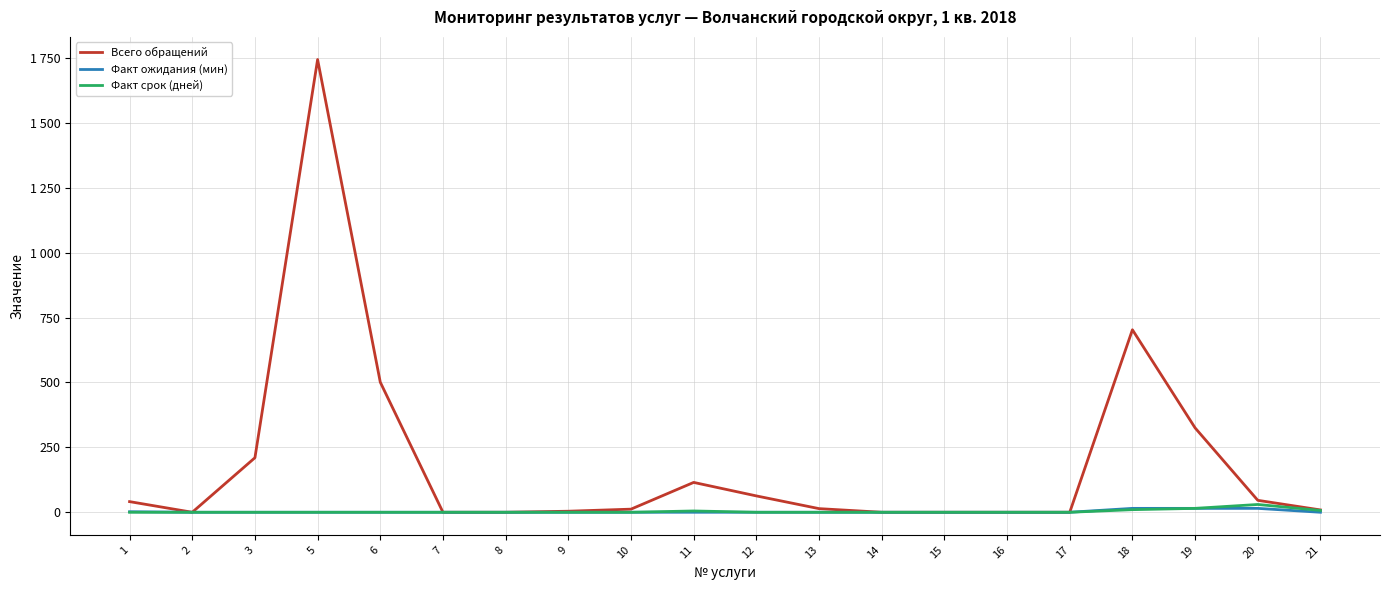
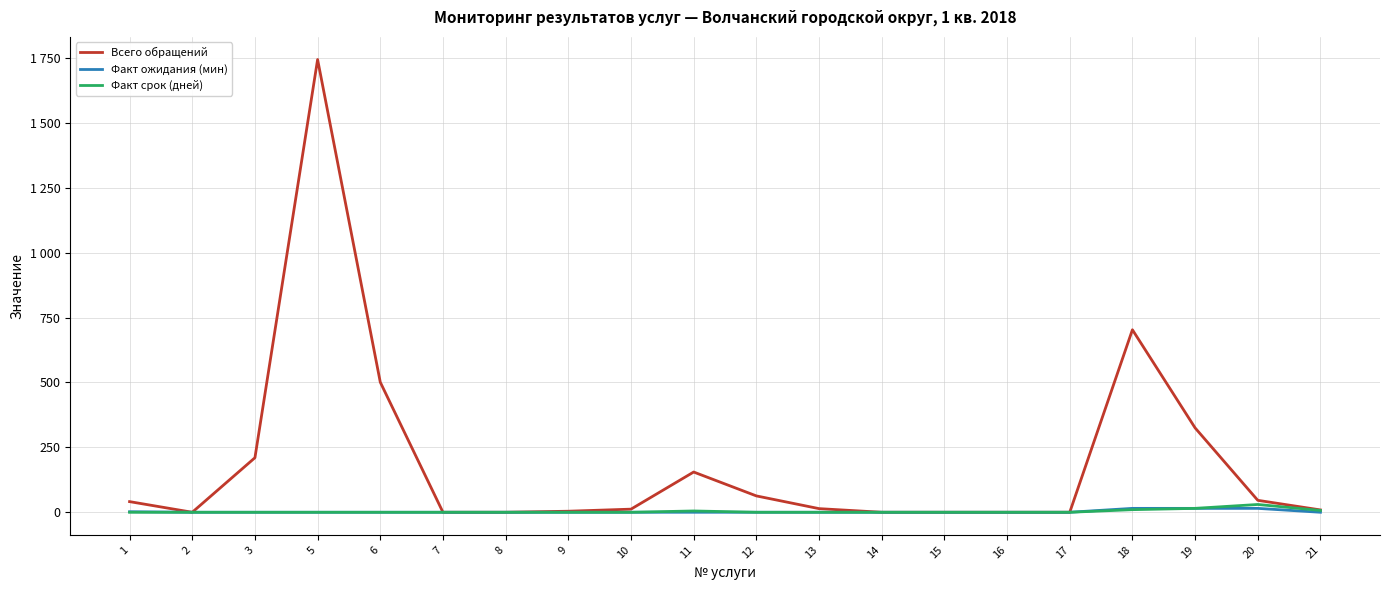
  {
    "Всего обращений": {
      "1": 40,
      "3": 210,
      "5": 1740,
      "6": 500,
      "10": 10,
-     "11": 120,
+     "11": 160,
      "12": 60,
      "13": 10,
      "18": 700,
      "19": 330,
      "20": 50
    },
    "Факт ожидания (мин)": {
      "20": 20
    },
    "Факт срок (дней)": {
      "20": 30
    }
  }
